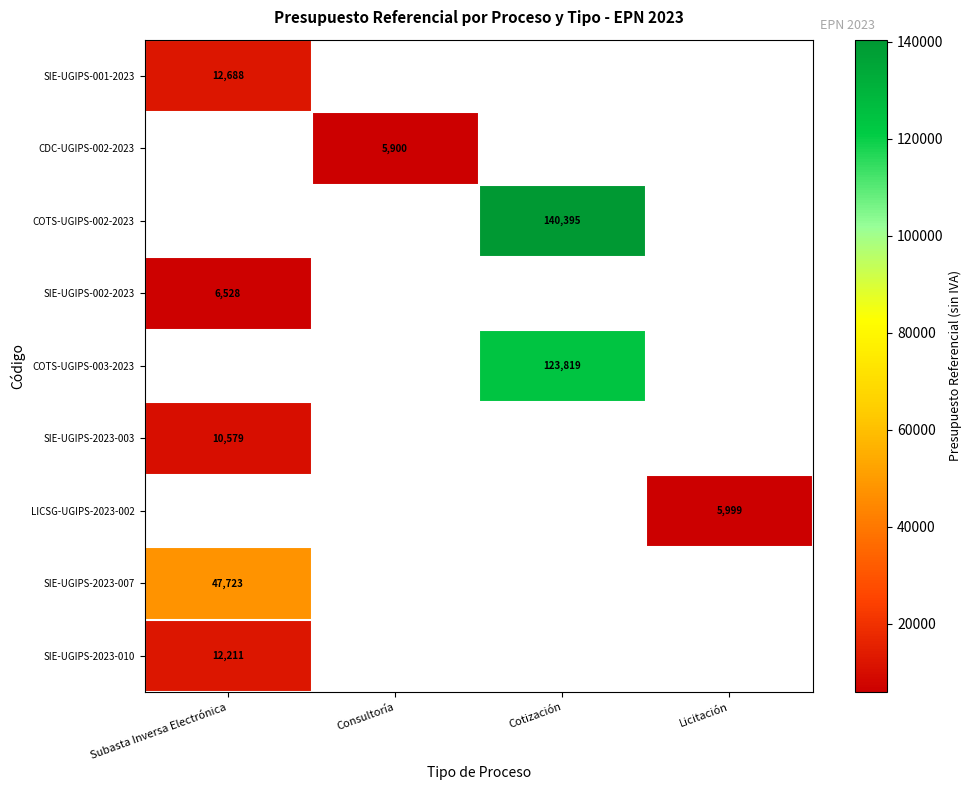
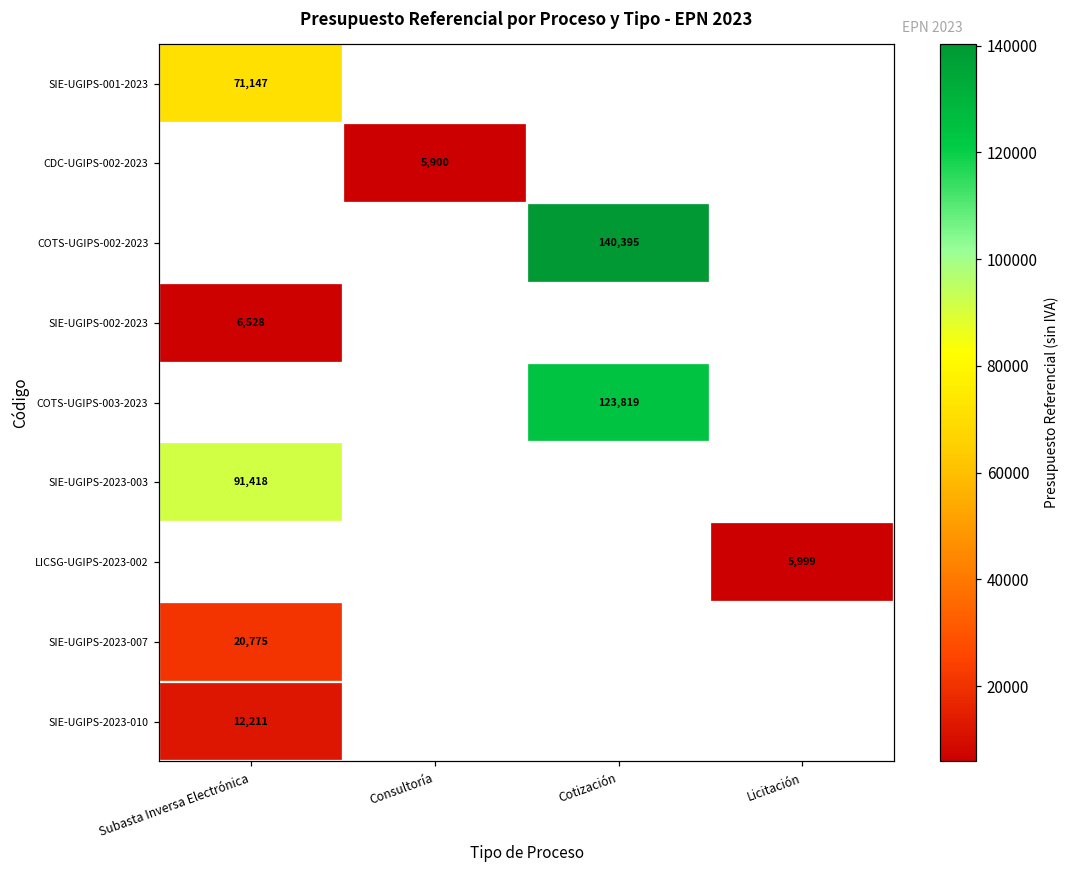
  {
    "SIE-UGIPS-001-2023": {
-     "Subasta Inversa Electrónica": "12,688"
+     "Subasta Inversa Electrónica": "71,147"
    },
    "CDC-UGIPS-002-2023": {
      "Consultoría": "5,900"
    },
    "COTS-UGIPS-002-2023": {
      "Cotización": "140,395"
    },
    "SIE-UGIPS-002-2023": {
      "Subasta Inversa Electrónica": "6,528"
    },
    "COTS-UGIPS-003-2023": {
      "Cotización": "123,819"
    },
    "SIE-UGIPS-2023-003": {
-     "Subasta Inversa Electrónica": "10,579"
+     "Subasta Inversa Electrónica": "91,418"
    },
    "LICSG-UGIPS-2023-002": {
      "Licitación": "5,999"
    },
    "SIE-UGIPS-2023-007": {
-     "Subasta Inversa Electrónica": "47,723"
+     "Subasta Inversa Electrónica": "20,775"
    },
    "SIE-UGIPS-2023-010": {
      "Subasta Inversa Electrónica": "12,211"
    }
  }
